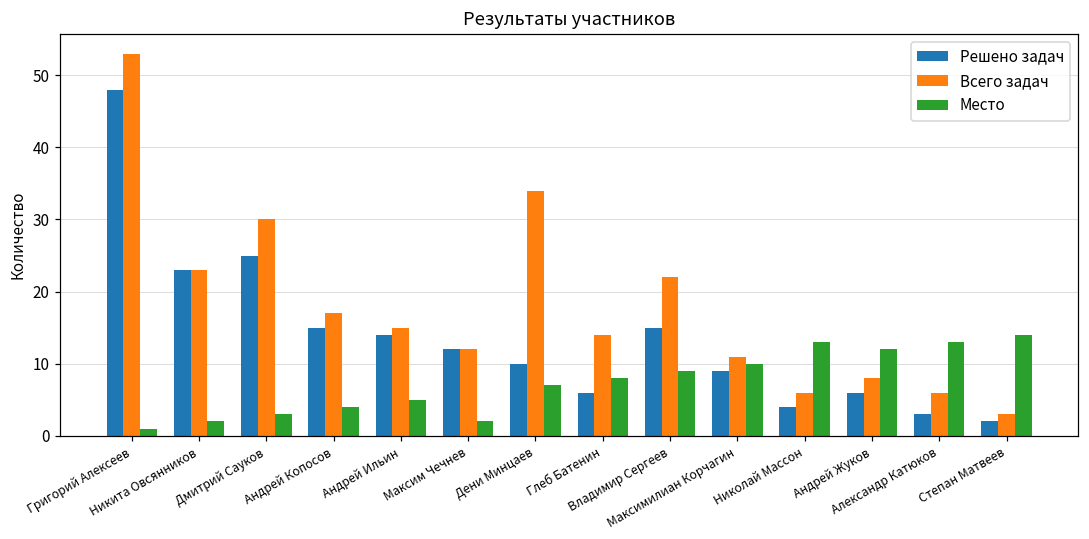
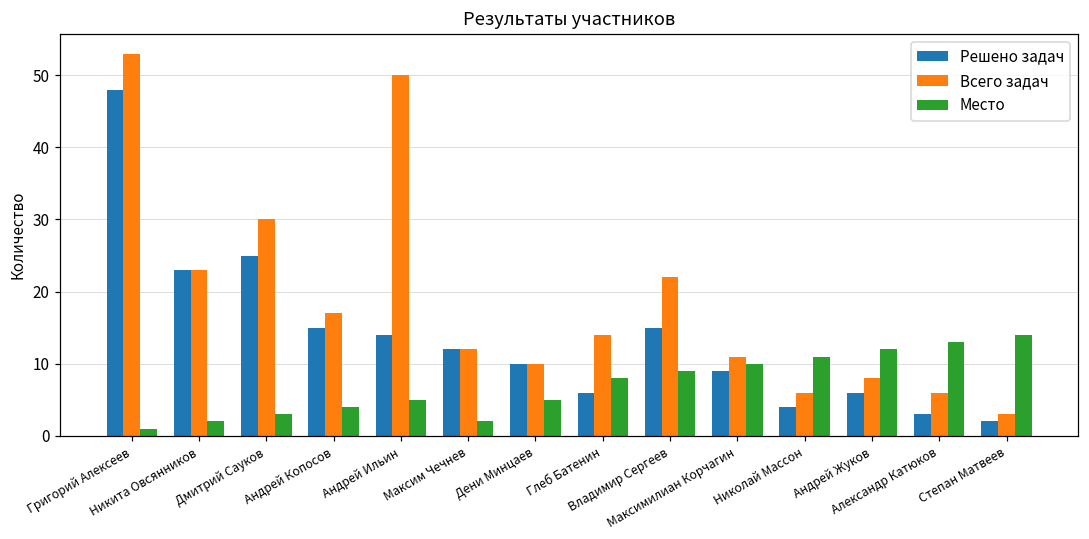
  {
    "Решено задач": {
      "Григорий Алексеев": 48,
      "Никита Овсянников": 23,
      "Дмитрий Сауков": 25,
      "Андрей Копосов": 15,
      "Андрей Ильин": 14,
      "Максим Чечнев": 12,
      "Дени Минцаев": 10,
      "Глеб Батенин": 6,
      "Владимир Сергеев": 15,
      "Максимилиан Корчагин": 9,
      "Николай Массон": 4,
      "Андрей Жуков": 6,
      "Александр Катюков": 3,
      "Степан Матвеев": 2
    },
    "Всего задач": {
      "Григорий Алексеев": 53,
      "Никита Овсянников": 23,
      "Дмитрий Сауков": 30,
      "Андрей Копосов": 17,
-     "Андрей Ильин": 15,
+     "Андрей Ильин": 50,
      "Максим Чечнев": 12,
-     "Дени Минцаев": 34,
+     "Дени Минцаев": 10,
      "Глеб Батенин": 14,
      "Владимир Сергеев": 22,
      "Максимилиан Корчагин": 11,
      "Николай Массон": 6,
      "Андрей Жуков": 8,
      "Александр Катюков": 6,
      "Степан Матвеев": 3
    },
    "Место": {
      "Григорий Алексеев": 1,
      "Никита Овсянников": 2,
      "Дмитрий Сауков": 3,
      "Андрей Копосов": 4,
      "Андрей Ильин": 5,
      "Максим Чечнев": 2,
-     "Дени Минцаев": 7,
+     "Дени Минцаев": 5,
      "Глеб Батенин": 8,
      "Владимир Сергеев": 9,
      "Максимилиан Корчагин": 10,
-     "Николай Массон": 13,
+     "Николай Массон": 11,
      "Андрей Жуков": 12,
      "Александр Катюков": 13,
      "Степан Матвеев": 14
    }
  }
